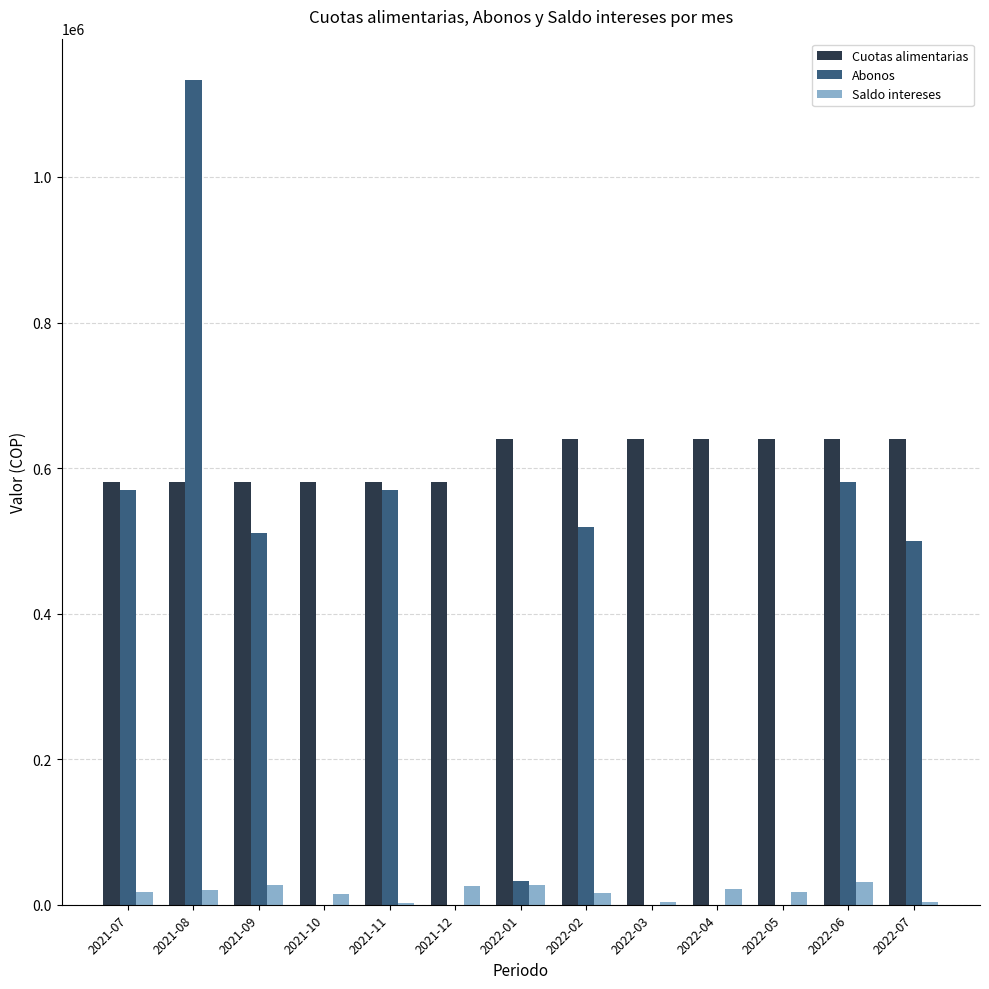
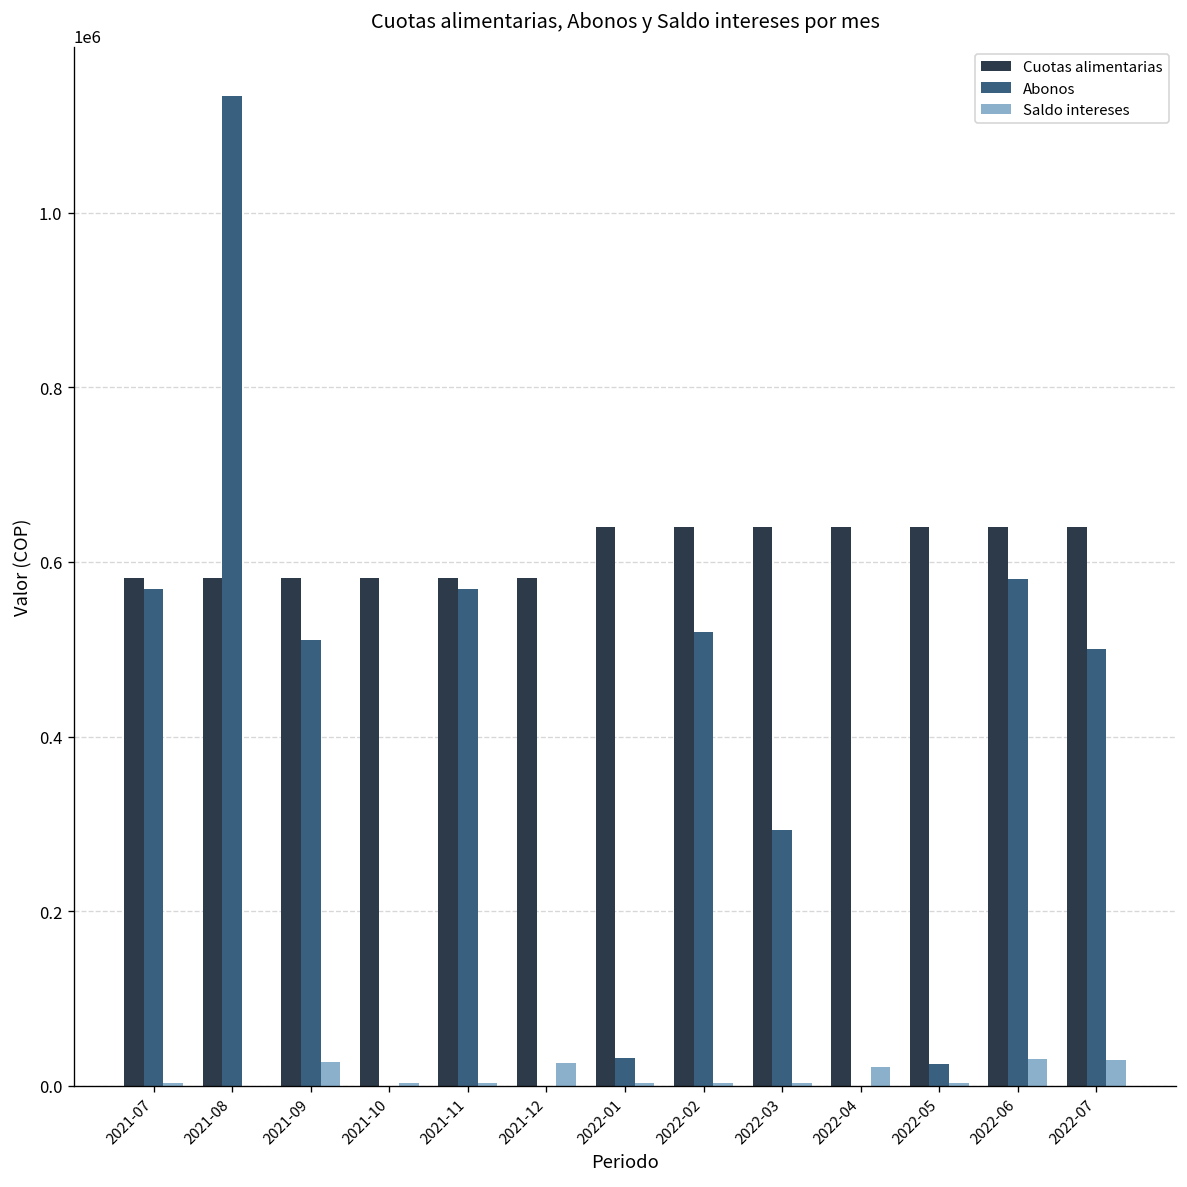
  {
    "Cuotas alimentarias": {
      "2021-07": 580000,
      "2021-08": 580000,
      "2021-09": 580000,
      "2021-10": 580000,
      "2021-11": 580000,
      "2021-12": 580000,
      "2022-01": 640000,
      "2022-02": 640000,
      "2022-03": 640000,
      "2022-04": 640000,
      "2022-05": 640000,
      "2022-06": 640000,
      "2022-07": 640000
    },
    "Abonos": {
      "2021-07": 570000,
      "2021-08": 1130000,
      "2021-09": 510000,
      "2021-10": 0,
      "2021-11": 570000,
      "2021-12": 0,
      "2022-01": 30000,
      "2022-02": 520000,
-     "2022-03": 0,
+     "2022-03": 290000,
      "2022-04": 0,
-     "2022-05": 0,
+     "2022-05": 30000,
      "2022-06": 580000,
      "2022-07": 500000
    },
    "Saldo intereses": {
-     "2021-07": 20000,
-     "2021-08": 20000,
+     "2021-07": 0,
+     "2021-08": 0,
      "2021-09": 30000,
-     "2021-10": 10000,
+     "2021-10": 0,
      "2021-12": 30000,
-     "2022-01": 30000,
-     "2022-02": 20000,
+     "2022-01": 0,
+     "2022-02": 0,
      "2022-04": 20000,
-     "2022-05": 20000,
+     "2022-05": 0,
      "2022-06": 30000,
-     "2022-07": 0
+     "2022-07": 30000
    }
  }
